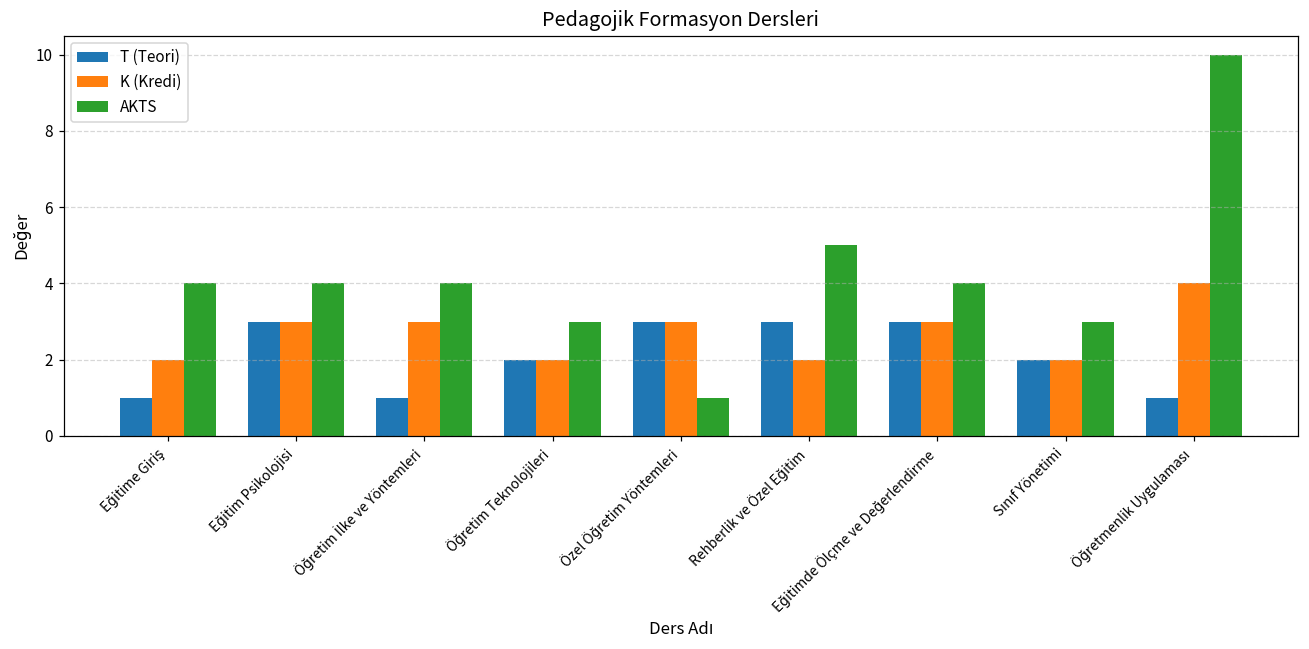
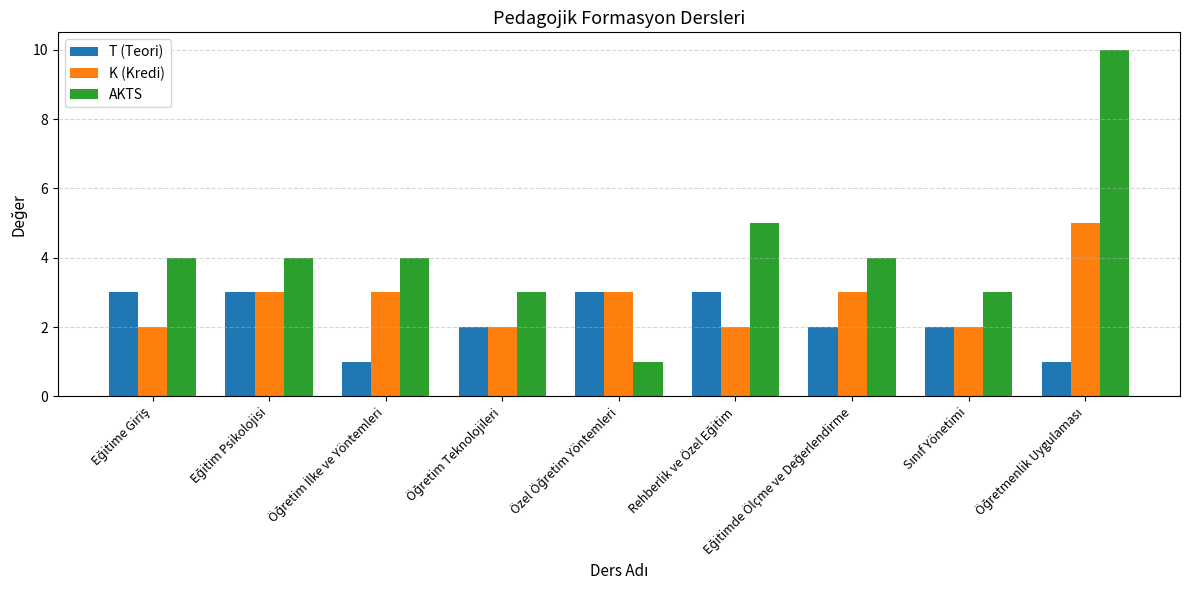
  {
    "T (Teori)": {
-     "Eğitime Giriş": 1,
+     "Eğitime Giriş": 3,
      "Eğitim Psikolojisi": 3,
      "Öğretim İlke ve Yöntemleri": 1,
      "Öğretim Teknolojileri": 2,
      "Özel Öğretim Yöntemleri": 3,
      "Rehberlik ve Özel Eğitim": 3,
-     "Eğitimde Ölçme ve Değerlendirme": 3,
+     "Eğitimde Ölçme ve Değerlendirme": 2,
      "Sınıf Yönetimi": 2,
      "Öğretmenlik Uygulaması": 1
    },
    "K (Kredi)": {
      "Eğitime Giriş": 2,
      "Eğitim Psikolojisi": 3,
      "Öğretim İlke ve Yöntemleri": 3,
      "Öğretim Teknolojileri": 2,
      "Özel Öğretim Yöntemleri": 3,
      "Rehberlik ve Özel Eğitim": 2,
      "Eğitimde Ölçme ve Değerlendirme": 3,
      "Sınıf Yönetimi": 2,
-     "Öğretmenlik Uygulaması": 4
+     "Öğretmenlik Uygulaması": 5
    },
    "AKTS": {
      "Eğitime Giriş": 4,
      "Eğitim Psikolojisi": 4,
      "Öğretim İlke ve Yöntemleri": 4,
      "Öğretim Teknolojileri": 3,
      "Özel Öğretim Yöntemleri": 1,
      "Rehberlik ve Özel Eğitim": 5,
      "Eğitimde Ölçme ve Değerlendirme": 4,
      "Sınıf Yönetimi": 3,
      "Öğretmenlik Uygulaması": 10
    }
  }
